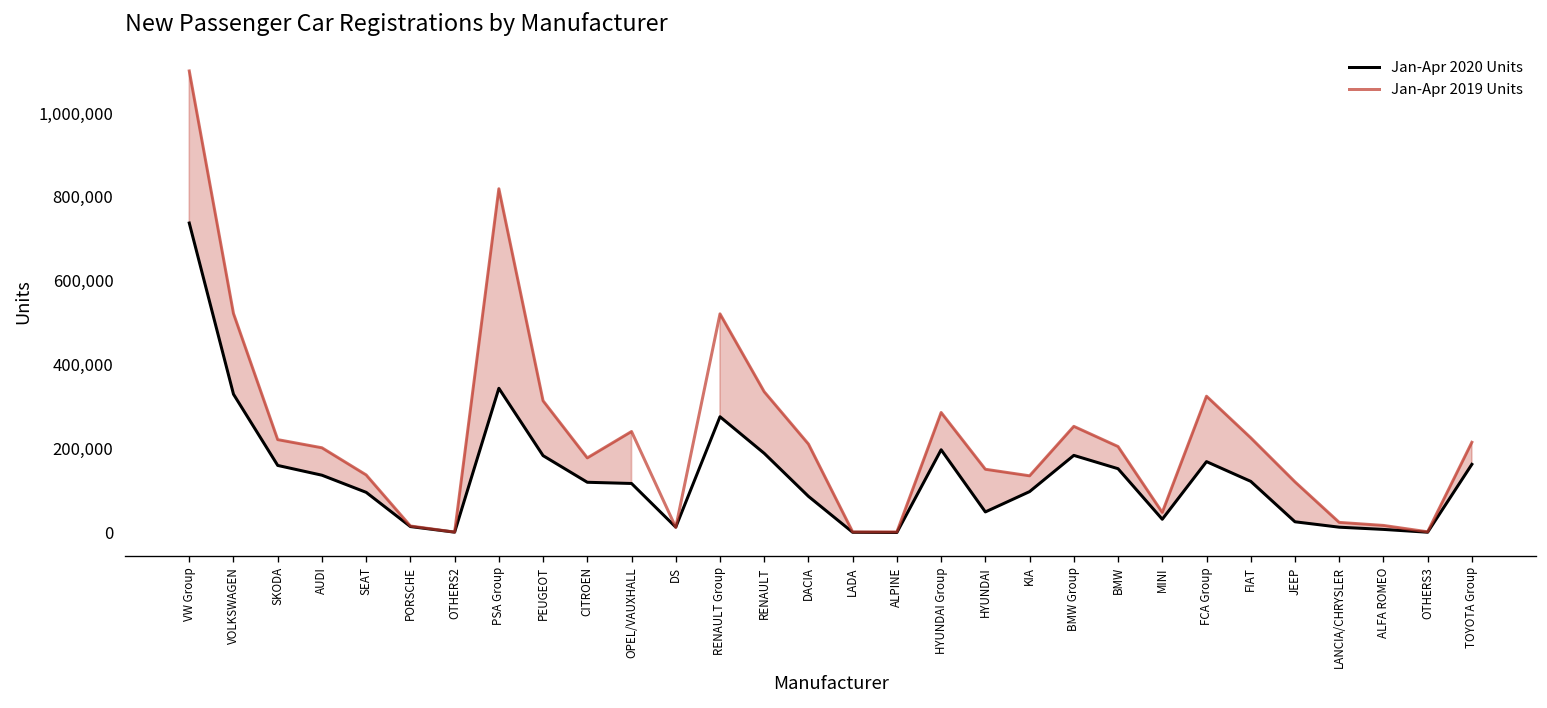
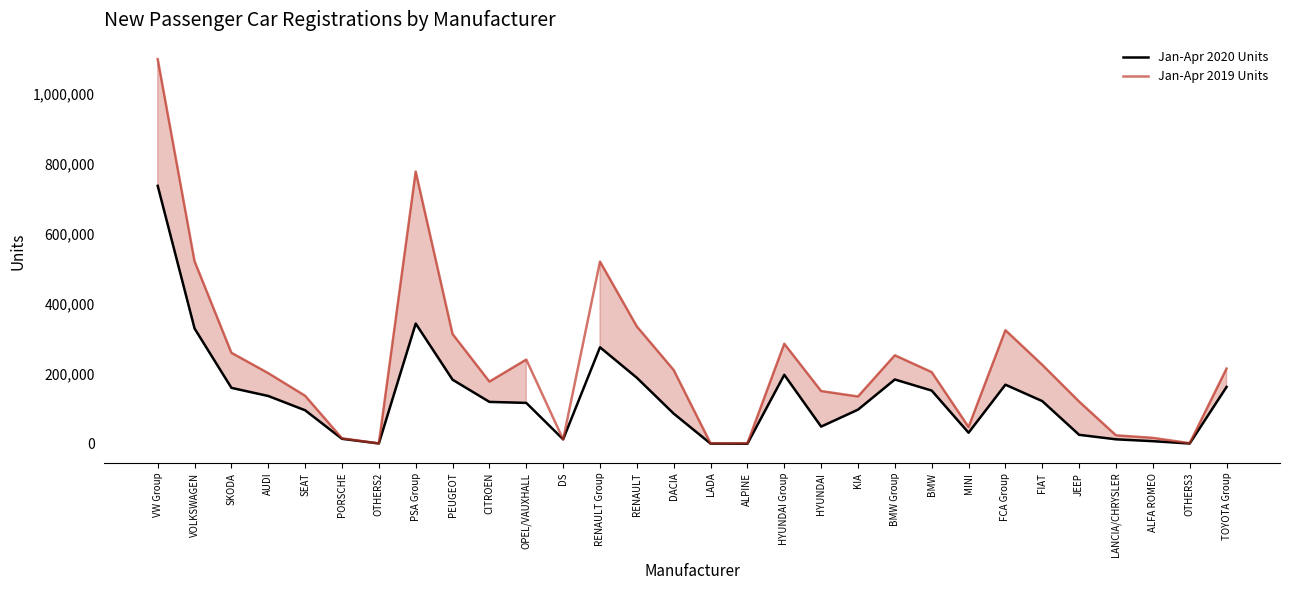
  {
    "Jan-Apr 2020 Units": {
      "VW Group": "740,000",
      "VOLKSWAGEN": "330,000",
      "SKODA": "160,000",
      "AUDI": "140,000",
      "SEAT": "100,000",
      "PSA Group": "340,000",
      "PEUGEOT": "180,000",
      "CITROEN": "120,000",
      "OPEL/VAUXHALL": "120,000",
      "RENAULT Group": "280,000",
      "RENAULT": "190,000",
      "DACIA": "90,000",
      "HYUNDAI Group": "200,000",
      "HYUNDAI": "50,000",
      "KIA": "100,000",
      "BMW Group": "180,000",
      "BMW": "150,000",
      "MINI": "30,000",
      "FCA Group": "170,000",
      "FIAT": "120,000",
      "JEEP": "30,000",
      "LANCIA/CHRYSLER": "10,000",
      "ALFA ROMEO": "10,000",
      "TOYOTA Group": "160,000"
    },
    "Jan-Apr 2019 Units": {
      "VW Group": "1,100,000",
      "VOLKSWAGEN": "520,000",
-     "SKODA": "220,000",
+     "SKODA": "260,000",
      "AUDI": "200,000",
      "SEAT": "140,000",
-     "PSA Group": "820,000",
+     "PSA Group": "780,000",
      "PEUGEOT": "310,000",
      "CITROEN": "180,000",
      "OPEL/VAUXHALL": "240,000",
      "RENAULT Group": "520,000",
      "RENAULT": "340,000",
      "DACIA": "210,000",
      "HYUNDAI Group": "290,000",
      "HYUNDAI": "150,000",
      "KIA": "140,000",
      "BMW Group": "250,000",
      "BMW": "210,000",
      "MINI": "50,000",
      "FCA Group": "330,000",
      "FIAT": "230,000",
      "JEEP": "120,000",
      "LANCIA/CHRYSLER": "20,000",
      "ALFA ROMEO": "20,000",
      "TOYOTA Group": "220,000"
    }
  }
